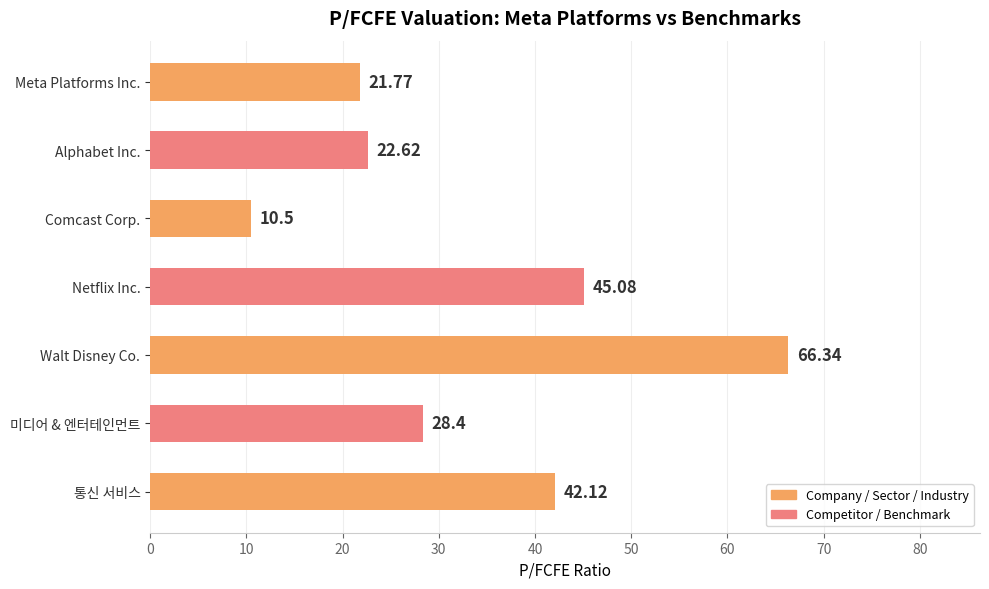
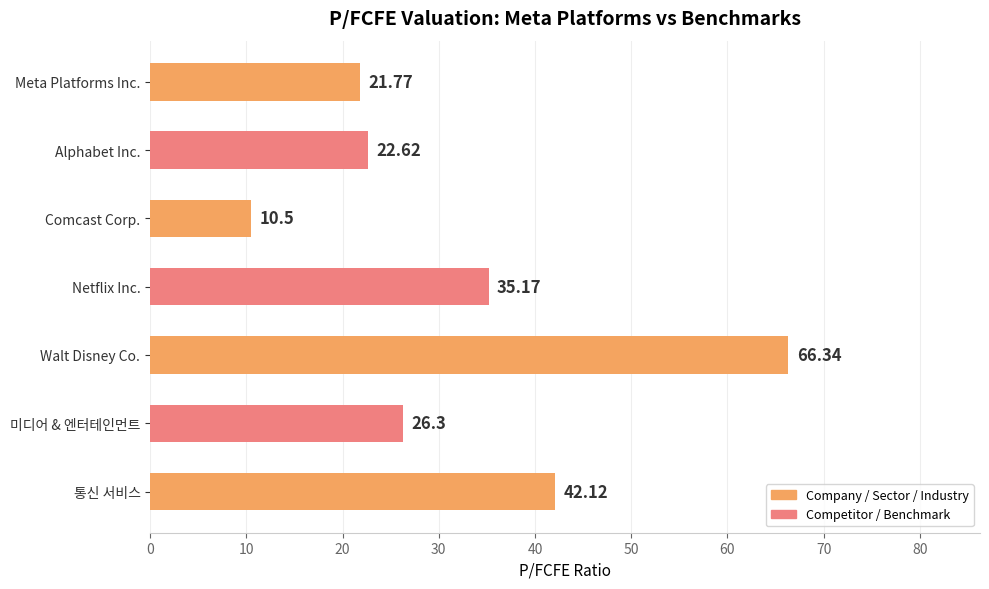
  {
    "Meta Platforms Inc.": 21.77,
    "Alphabet Inc.": 22.62,
    "Comcast Corp.": 10.5,
-   "Netflix Inc.": 45.08,
+   "Netflix Inc.": 35.17,
    "Walt Disney Co.": 66.34,
-   "미디어 & 엔터테인먼트": 28.4,
+   "미디어 & 엔터테인먼트": 26.3,
    "통신 서비스": 42.12
  }
